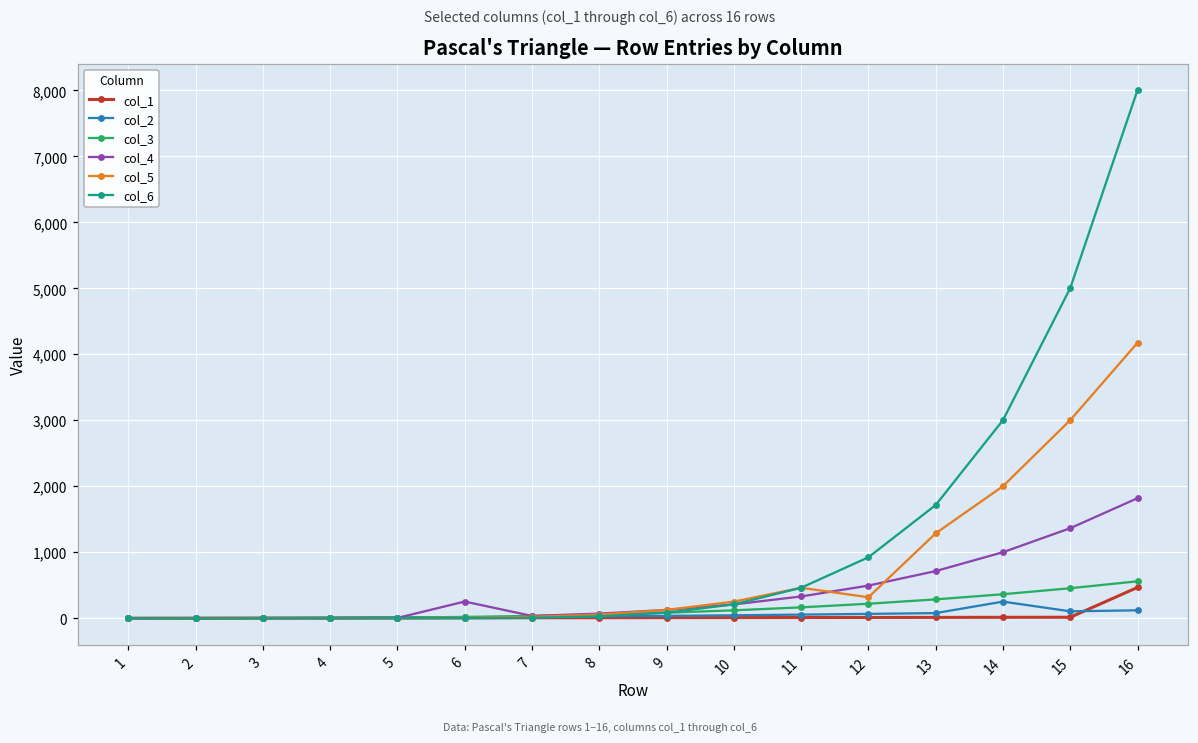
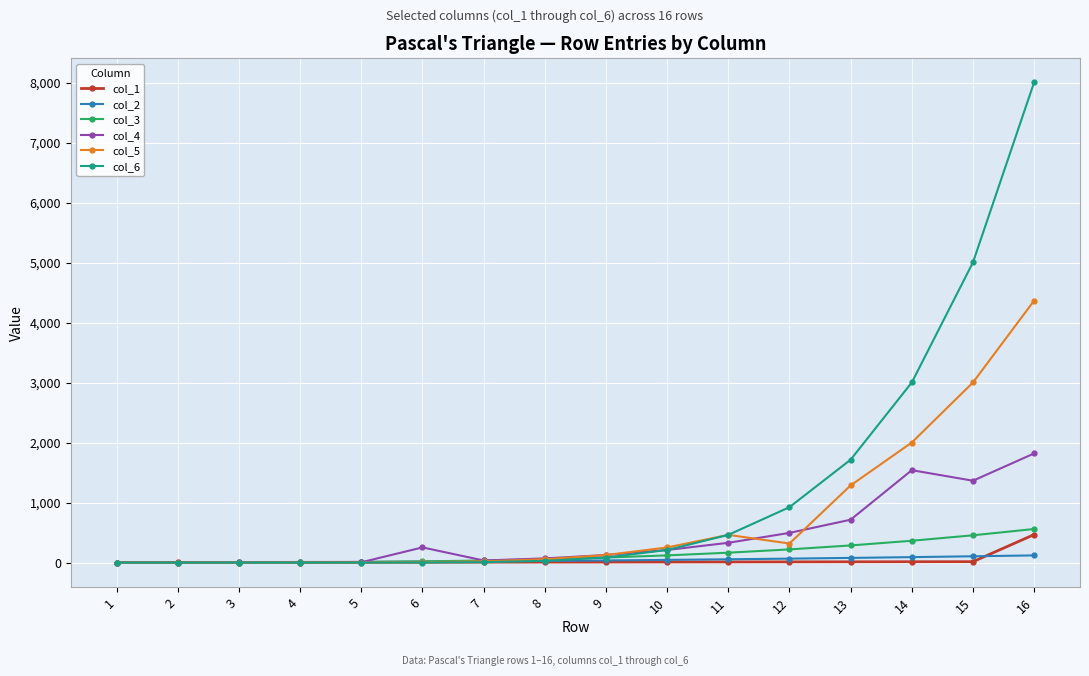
  {
    "col_1": {
      "11": "0",
      "12": "0",
      "13": "0",
      "14": "0",
      "15": "0",
      "16": "500"
    },
    "col_2": {
      "11": "100",
      "12": "100",
      "13": "100",
-     "14": "300",
+     "14": "100",
      "15": "100",
      "16": "100"
    },
    "col_4": {
      "6": "300",
      "11": "300",
      "12": "500",
      "13": "700",
-     "14": "1,000",
+     "14": "1,500",
      "15": "1,400",
      "16": "1,800"
    },
    "col_5": {
      "12": "300",
      "13": "1,300",
      "14": "2,000",
      "15": "3,000",
-     "16": "4,200"
+     "16": "4,400"
    }
  }
